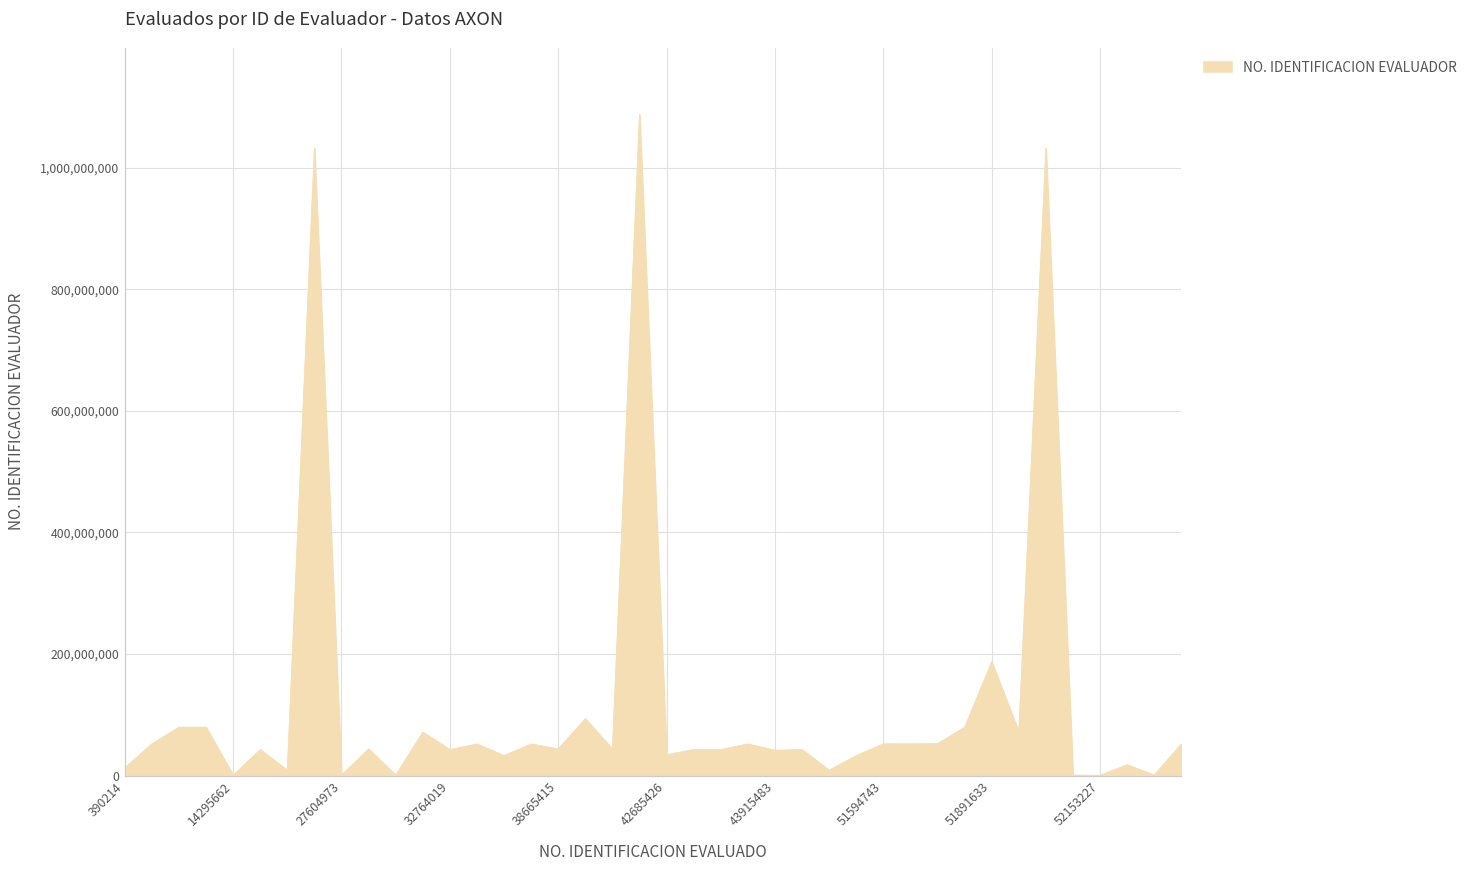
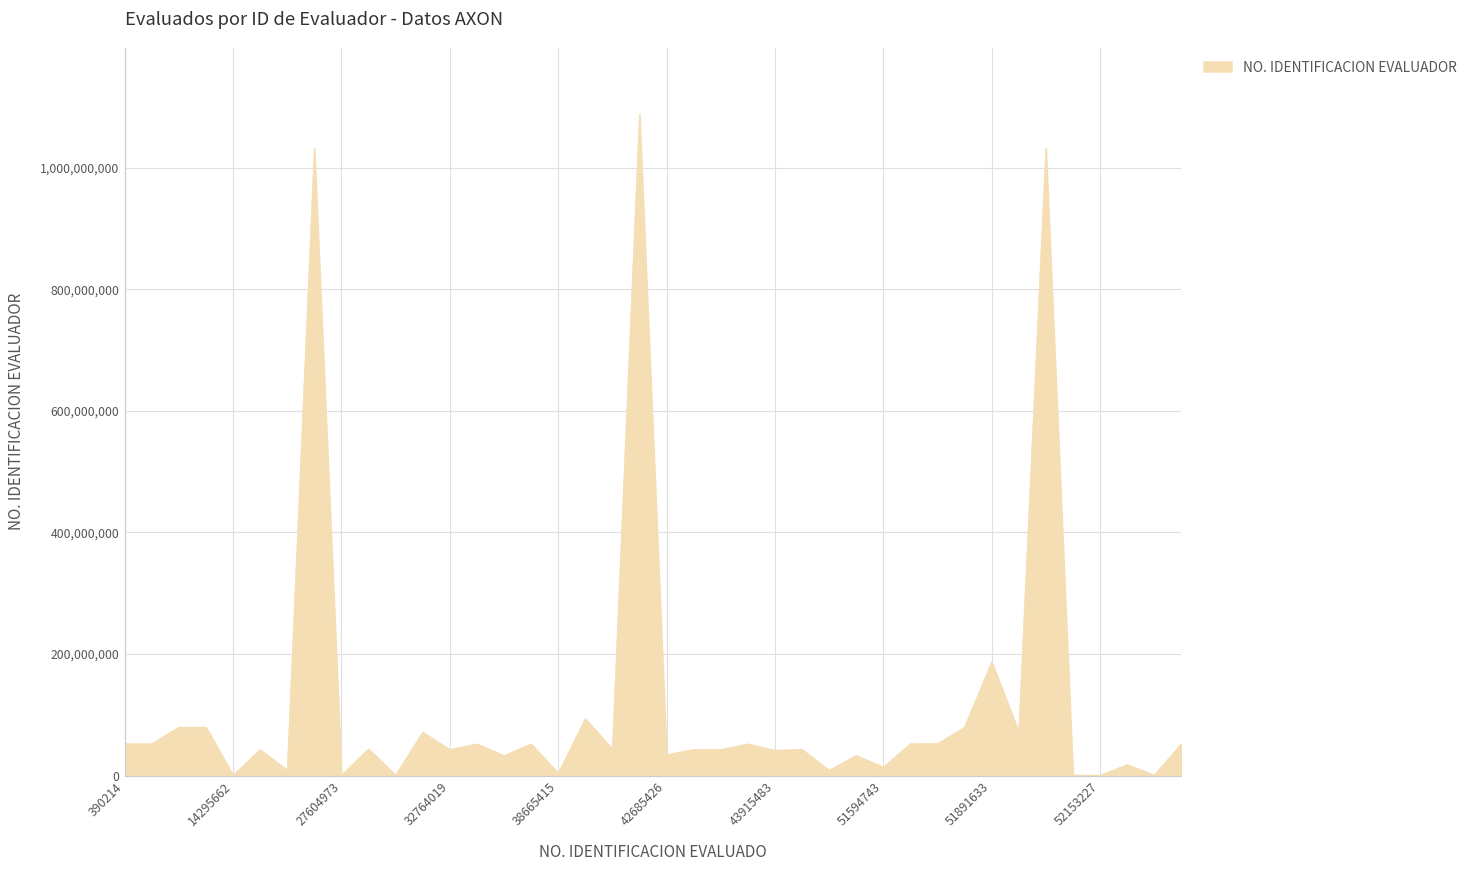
  {
-   "390214": "10,000,000",
+   "390214": "50,000,000",
    "14295662": "0",
    "27604973": "0",
    "32764019": "40,000,000",
-   "38665415": "40,000,000",
+   "38665415": "0",
    "42685426": "30,000,000",
    "43915483": "40,000,000",
-   "51594743": "50,000,000",
+   "51594743": "10,000,000",
    "51891633": "190,000,000",
    "52153227": "0"
  }
